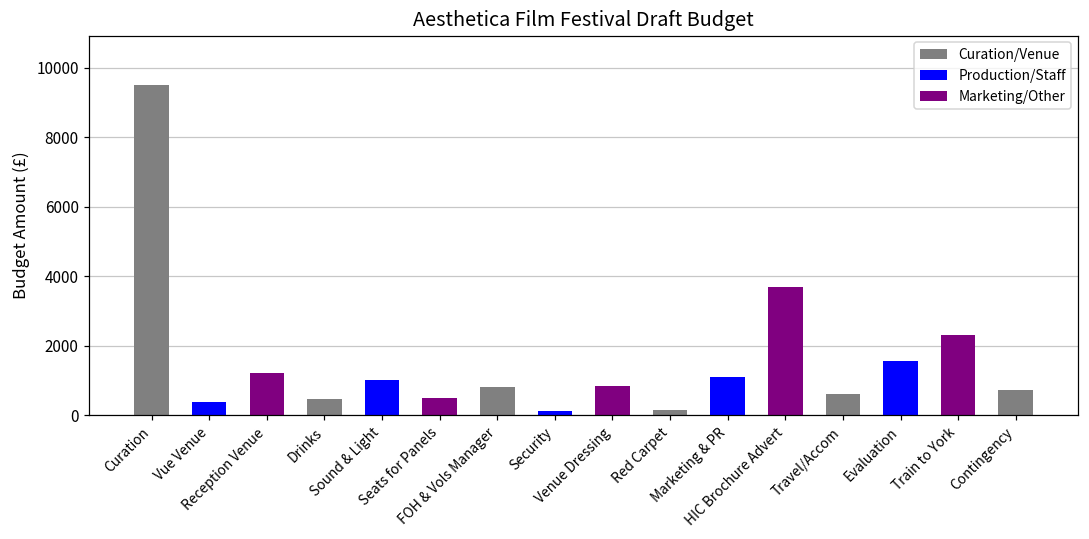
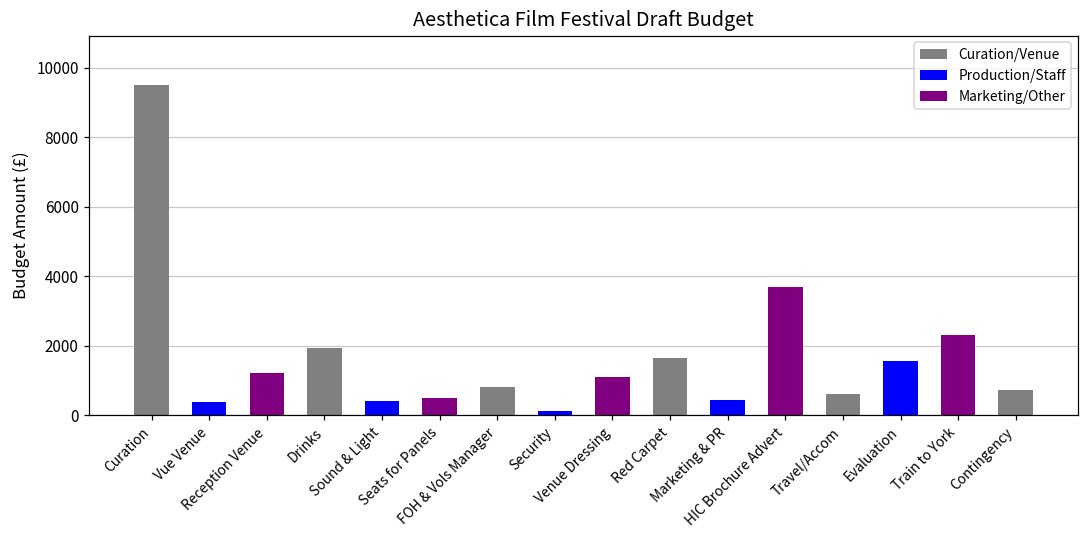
  {
    "Curation": 9500,
    "Vue Venue": 400,
    "Reception Venue": 1200,
-   "Drinks": 500,
-   "Sound & Light": 1000,
+   "Drinks": 1900,
+   "Sound & Light": 400,
    "Seats for Panels": 500,
    "FOH & Vols Manager": 800,
    "Security": 100,
-   "Venue Dressing": 800,
-   "Red Carpet": 200,
-   "Marketing & PR": 1100,
+   "Venue Dressing": 1100,
+   "Red Carpet": 1600,
+   "Marketing & PR": 400,
    "HIC Brochure Advert": 3700,
    "Travel/Accom": 600,
    "Evaluation": 1600,
    "Train to York": 2300,
    "Contingency": 700
  }
